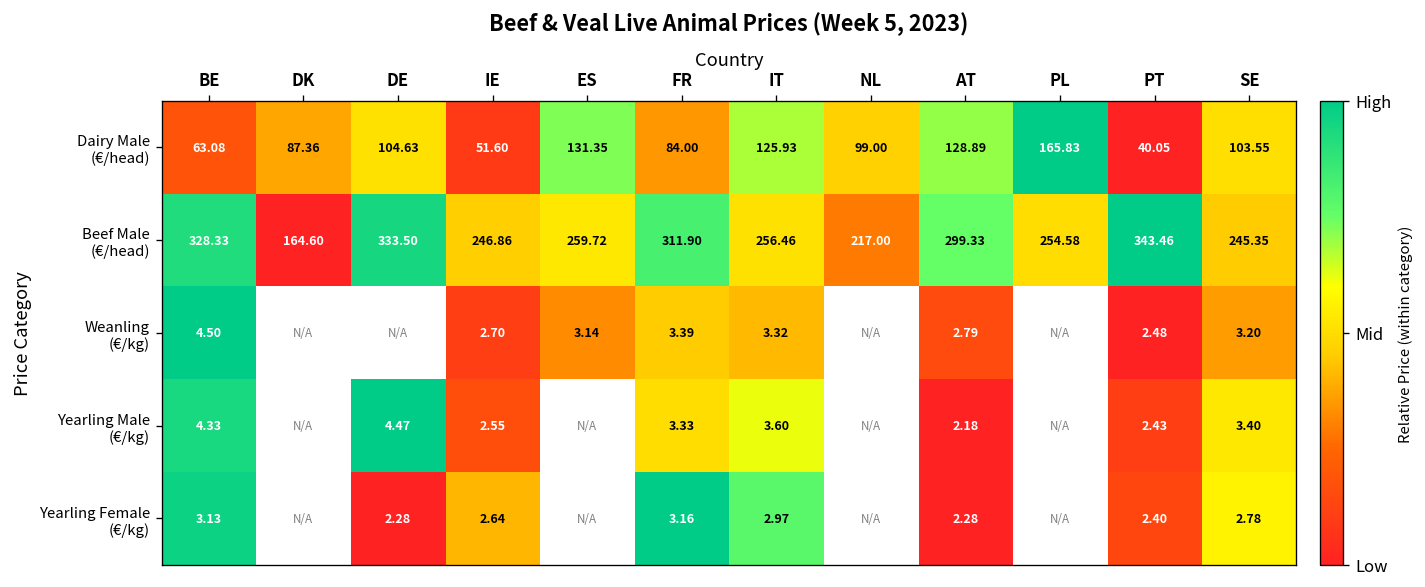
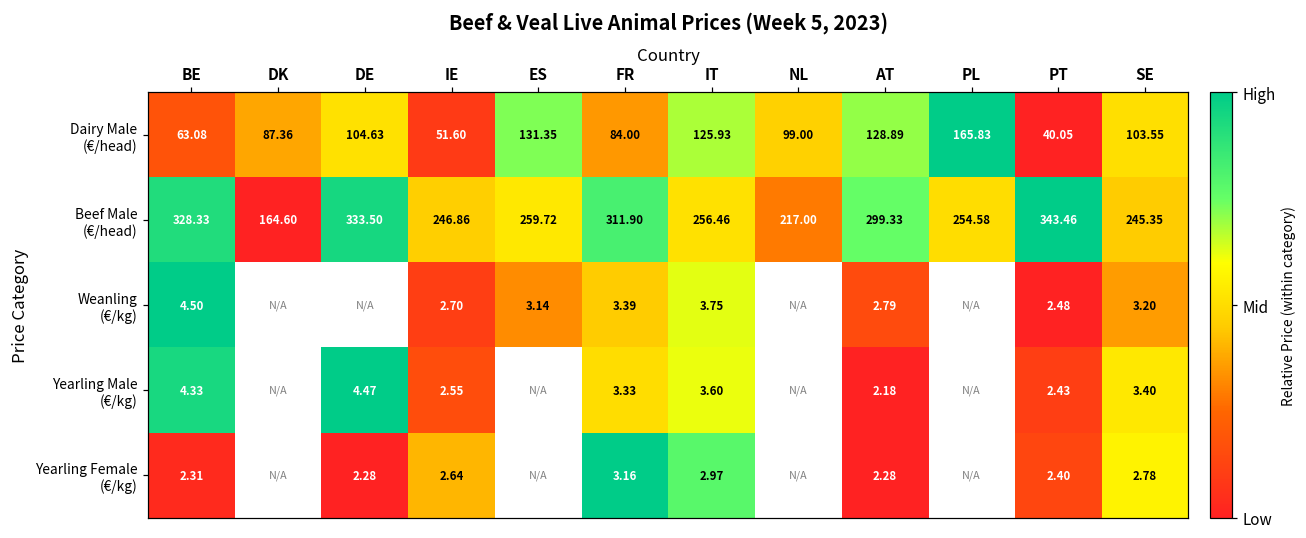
  {
    "Dairy Male (€/head)": {
      "BE": 63.08,
      "DK": 87.36,
      "DE": 104.63,
      "IE": 51.60,
      "ES": 131.35,
      "FR": 84.00,
      "IT": 125.93,
      "NL": 99.00,
      "AT": 128.89,
      "PL": 165.83,
      "PT": 40.05,
      "SE": 103.55
    },
    "Beef Male (€/head)": {
      "BE": 328.33,
      "DK": 164.60,
      "DE": 333.50,
      "IE": 246.86,
      "ES": 259.72,
      "FR": 311.90,
      "IT": 256.46,
      "NL": 217.00,
      "AT": 299.33,
      "PL": 254.58,
      "PT": 343.46,
      "SE": 245.35
    },
    "Weanling (€/kg)": {
      "BE": 4.50,
      "IE": 2.70,
      "ES": 3.14,
      "FR": 3.39,
-     "IT": 3.32,
+     "IT": 3.75,
      "AT": 2.79,
      "PT": 2.48,
      "SE": 3.20
    },
    "Yearling Male (€/kg)": {
      "BE": 4.33,
      "DE": 4.47,
      "IE": 2.55,
      "FR": 3.33,
      "IT": 3.60,
      "AT": 2.18,
      "PT": 2.43,
      "SE": 3.40
    },
    "Yearling Female (€/kg)": {
-     "BE": 3.13,
+     "BE": 2.31,
      "DE": 2.28,
      "IE": 2.64,
      "FR": 3.16,
      "IT": 2.97,
      "AT": 2.28,
      "PT": 2.40,
      "SE": 2.78
    }
  }
